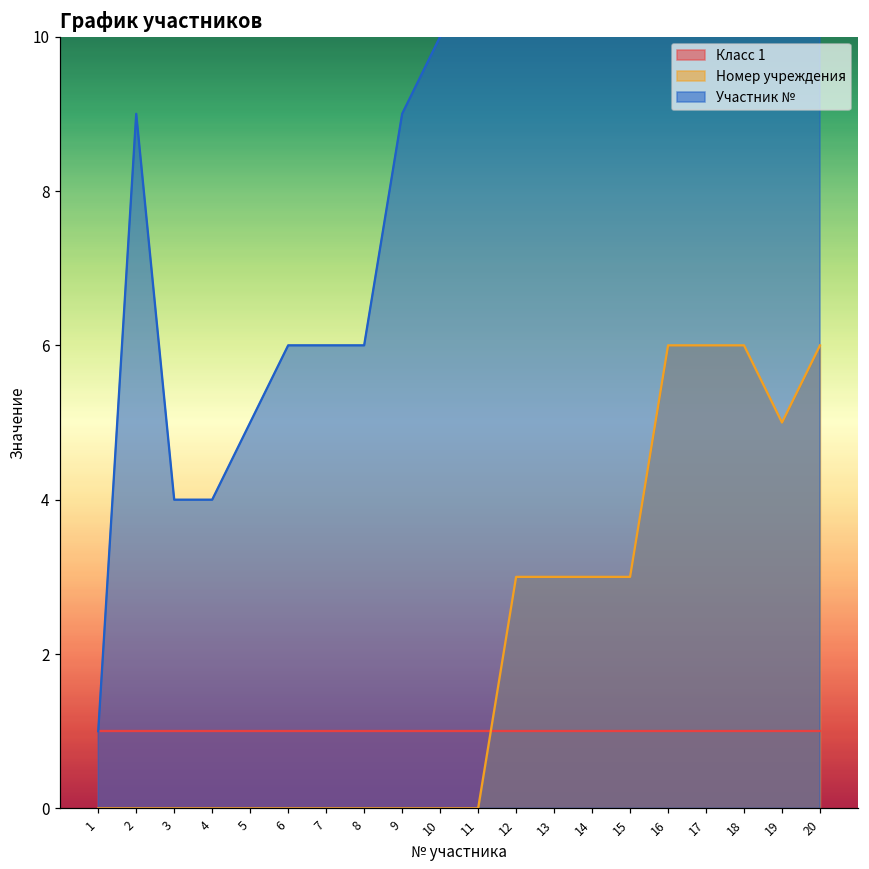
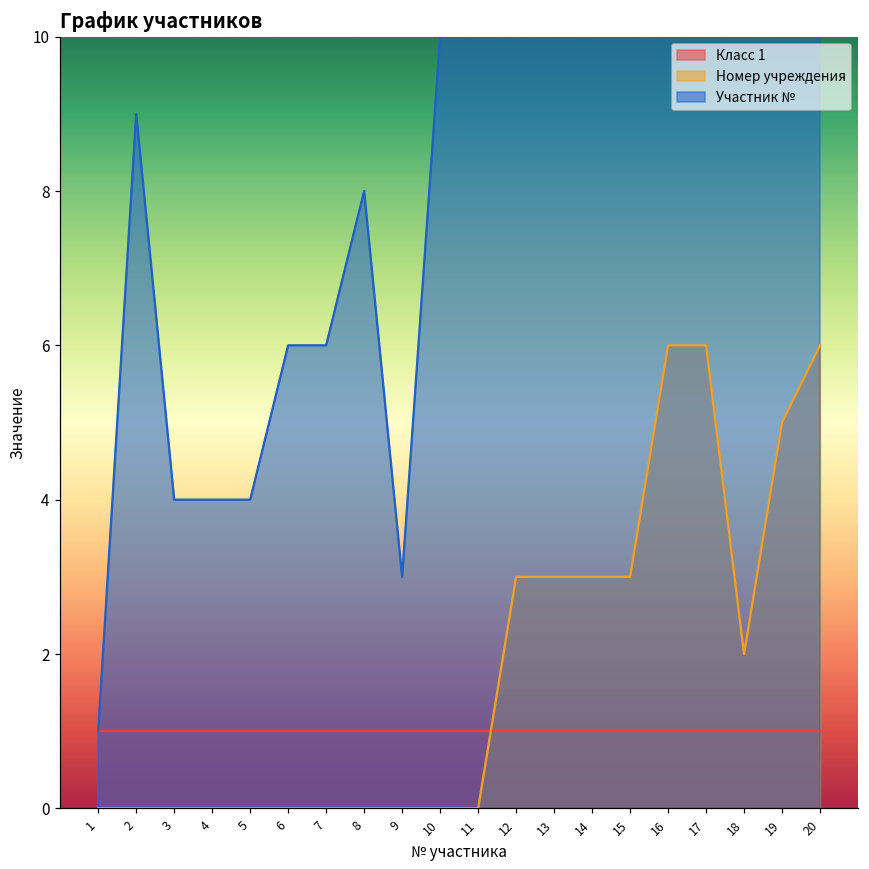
  {
    "Класс 1": {
      "2": 1,
      "3": 1,
      "4": 1,
      "5": 1,
      "6": 1,
      "7": 1,
      "8": 1,
      "9": 1,
      "10": 1,
      "11": 1,
      "12": 1,
      "13": 1,
      "14": 1,
      "15": 1,
      "16": 1,
      "17": 1,
      "18": 1,
      "19": 1,
      "20": 1
    },
    "Номер учреждения": {
      "1": 0,
      "2": 0,
      "3": 0,
      "4": 0,
      "5": 0,
      "6": 0,
      "7": 0,
      "8": 0,
      "9": 0,
      "10": 0,
      "11": 0,
      "12": 3,
      "13": 3,
      "14": 3,
      "15": 3,
      "16": 6,
      "17": 6,
-     "18": 6,
+     "18": 2,
      "19": 5,
      "20": 6
    },
    "Участник №": {
      "2": 9,
      "3": 4,
      "4": 4,
-     "5": 5,
+     "5": 4,
      "6": 6,
      "7": 6,
-     "8": 6,
-     "9": 9,
+     "8": 8,
+     "9": 3,
      "10": 10
    }
  }
